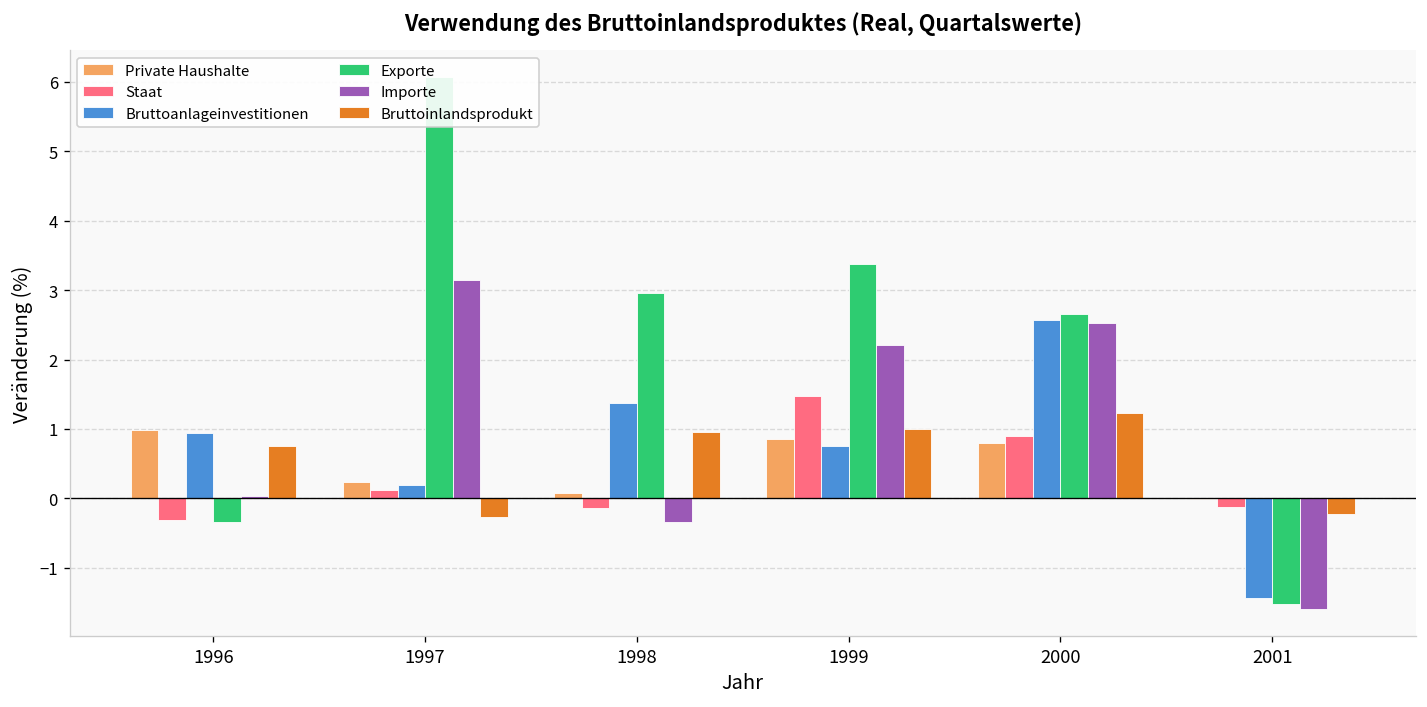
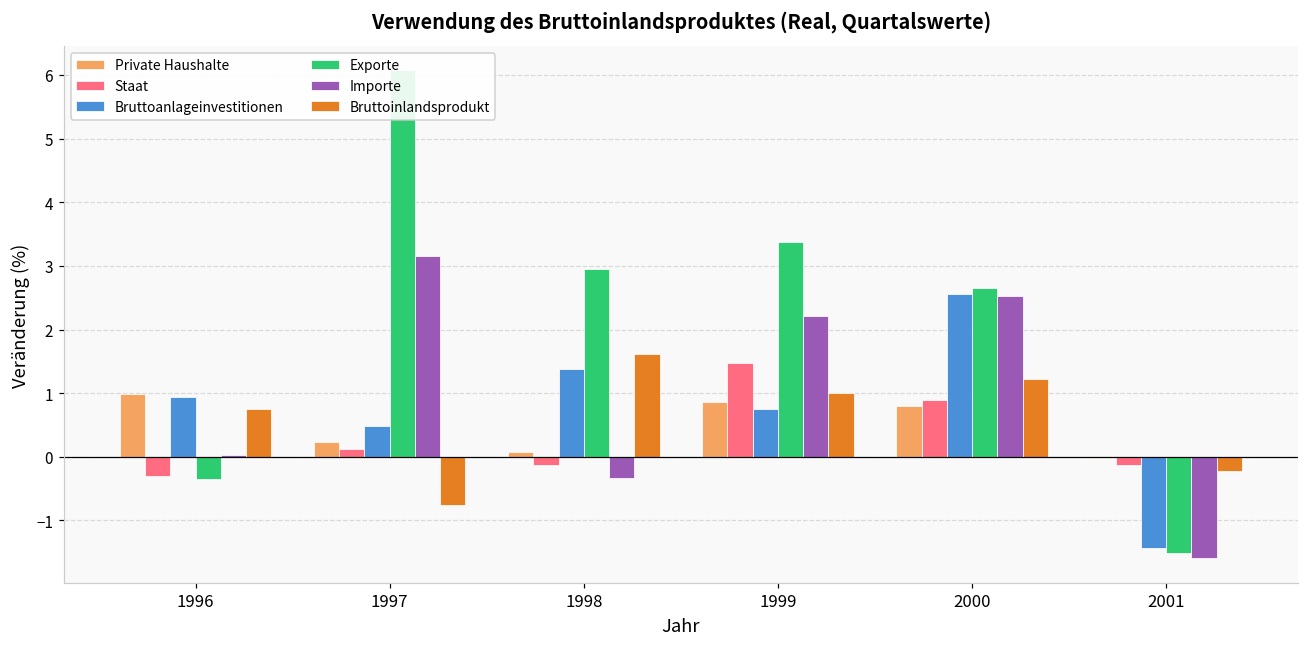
  {
    "Private Haushalte": {
      "1996": 1.0,
      "1997": 0.2,
      "1998": 0.1,
      "1999": 0.9,
      "2000": 0.8
    },
    "Staat": {
      "1996": -0.3,
      "1997": 0.1,
      "1998": -0.1,
      "1999": 1.5,
      "2000": 0.9,
      "2001": -0.1
    },
    "Bruttoanlageinvestitionen": {
      "1996": 0.9,
-     "1997": 0.2,
+     "1997": 0.5,
      "1998": 1.4,
      "1999": 0.8,
      "2000": 2.6,
      "2001": -1.4
    },
    "Exporte": {
      "1996": -0.3,
      "1998": 3.0,
      "1999": 3.4,
      "2000": 2.7,
      "2001": -1.5
    },
    "Importe": {
      "1997": 3.2,
      "1998": -0.3,
      "1999": 2.2,
      "2000": 2.5,
      "2001": -1.6
    },
    "Bruttoinlandsprodukt": {
      "1996": 0.8,
-     "1997": -0.3,
-     "1998": 1.0,
+     "1997": -0.8,
+     "1998": 1.6,
      "1999": 1.0,
      "2000": 1.2,
      "2001": -0.2
    }
  }
